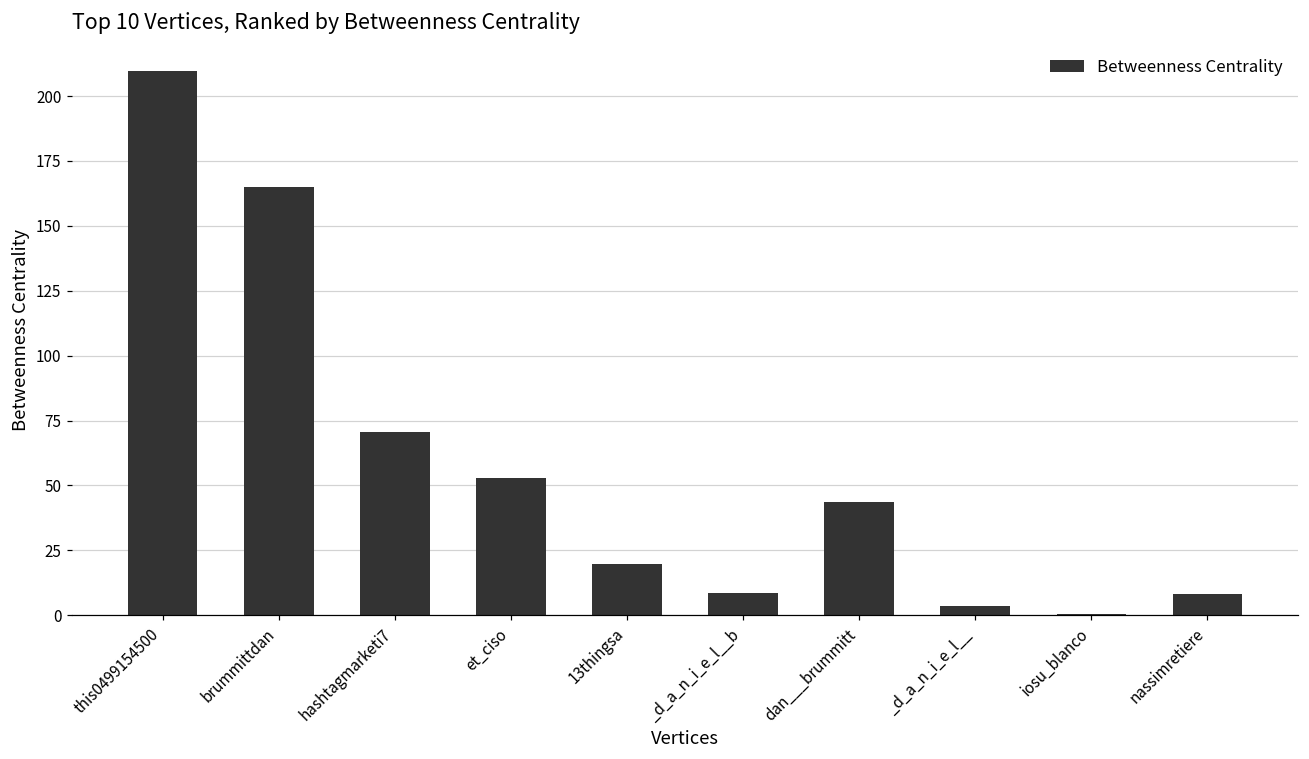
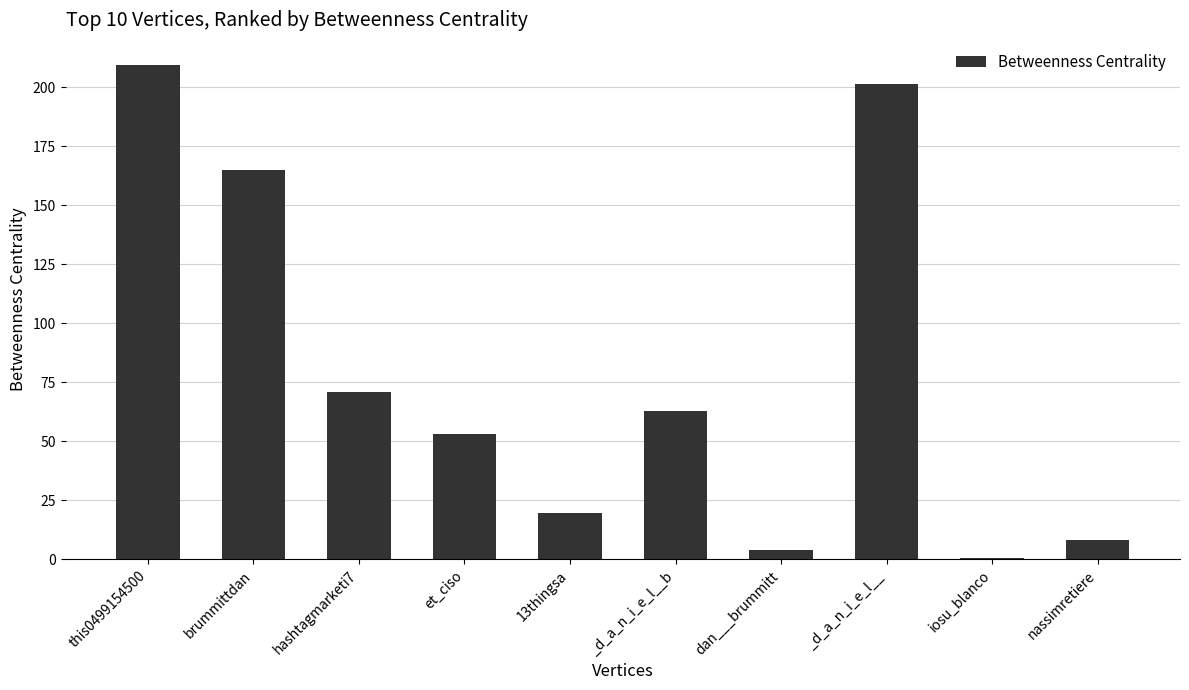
  {
    "this0499154500": 210,
    "brummittdan": 165,
    "hashtagmarketi7": 71,
    "et_ciso": 53,
    "13thingsa": 20,
-   "_d_a_n_i_e_l__b": 9,
-   "dan___brummitt": 44,
-   "_d_a_n_i_e_l__": 4,
+   "_d_a_n_i_e_l__b": 63,
+   "dan___brummitt": 4,
+   "_d_a_n_i_e_l__": 202,
    "nassimretiere": 8
  }
